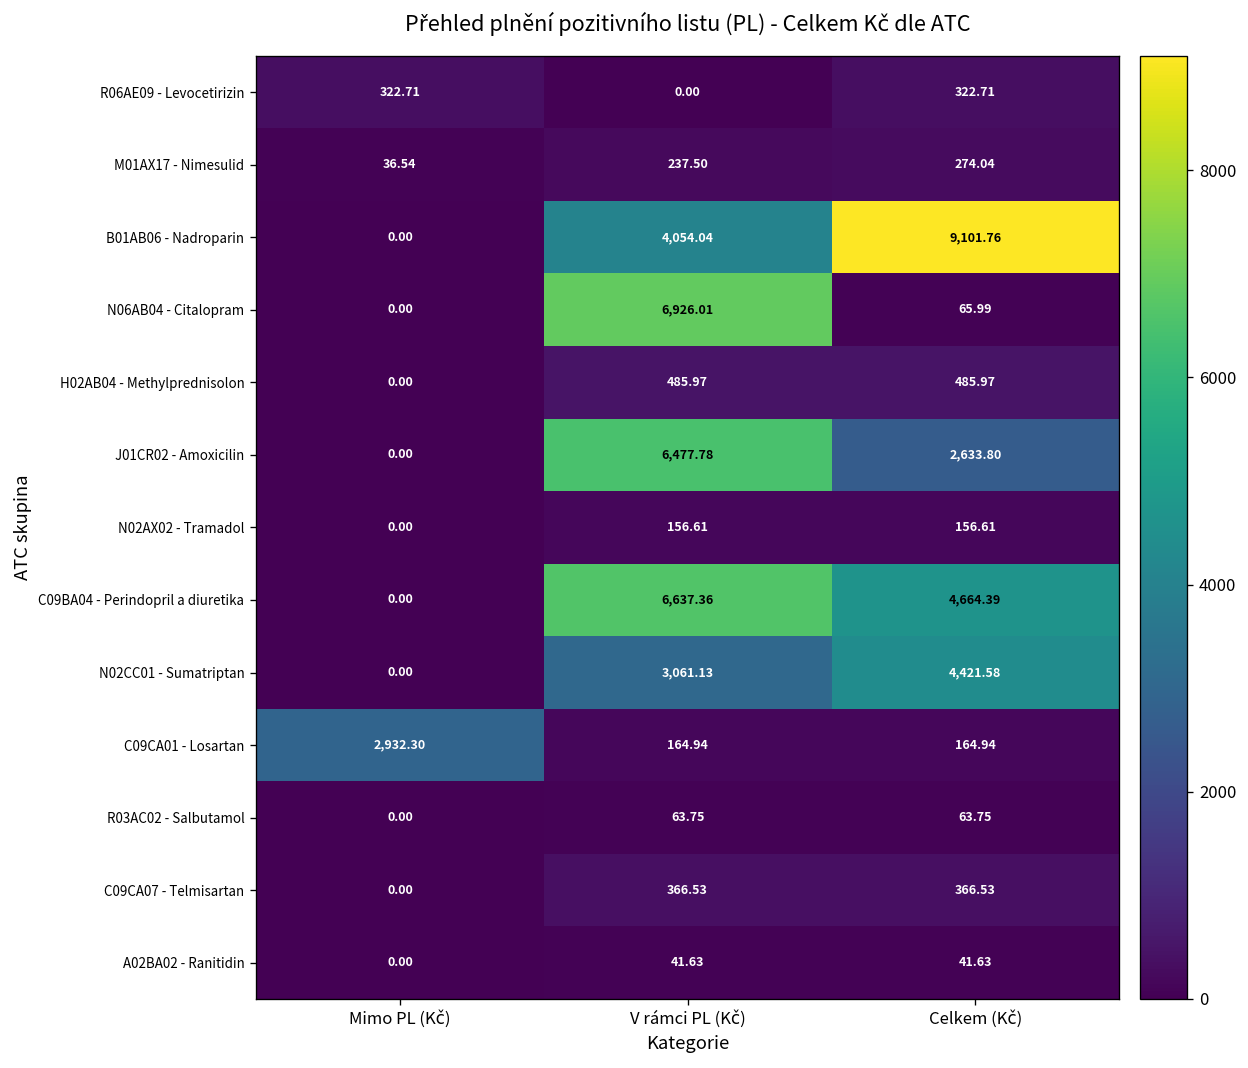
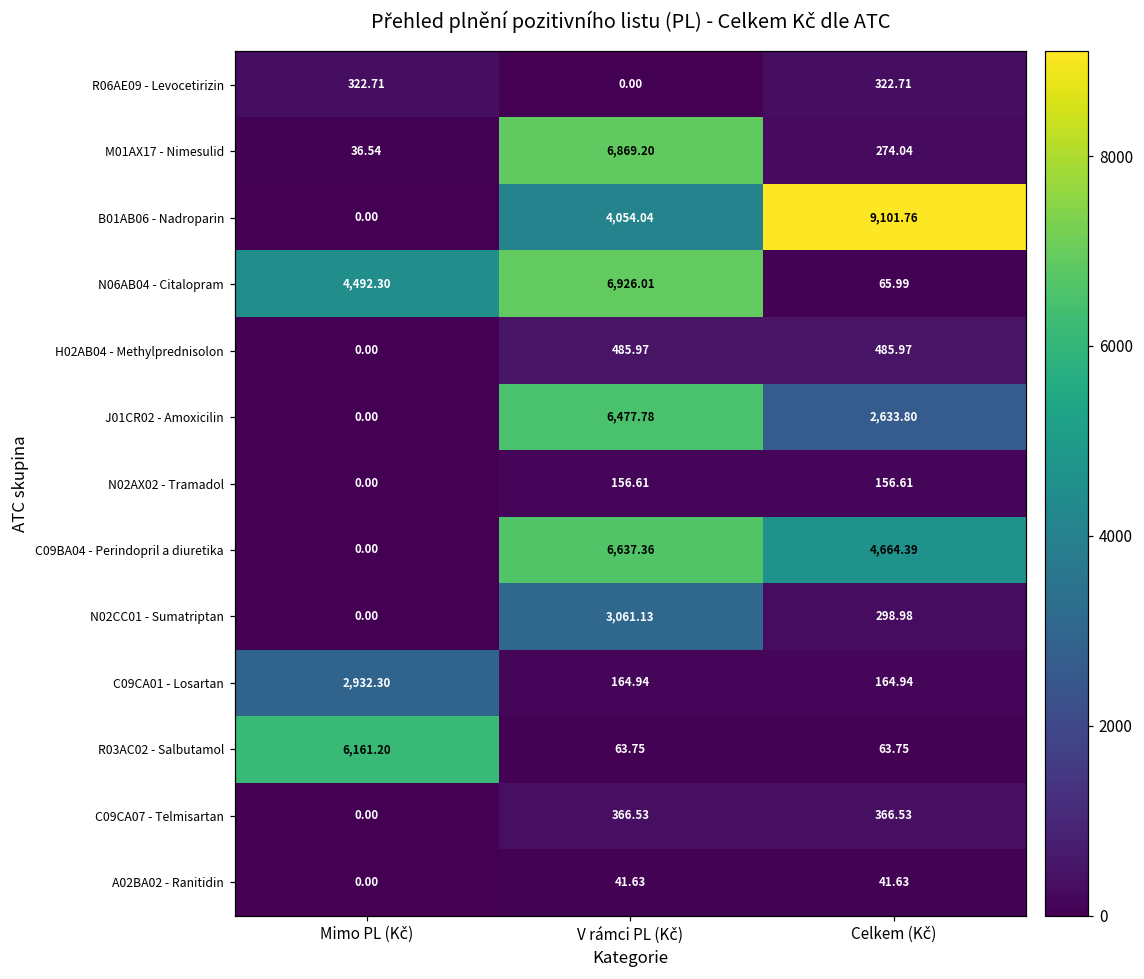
  {
    "R06AE09 - Levocetirizin": {
      "Mimo PL (Kč)": "322.71",
      "V rámci PL (Kč)": "0.00",
      "Celkem (Kč)": "322.71"
    },
    "M01AX17 - Nimesulid": {
      "Mimo PL (Kč)": "36.54",
-     "V rámci PL (Kč)": "237.50",
+     "V rámci PL (Kč)": "6,869.20",
      "Celkem (Kč)": "274.04"
    },
    "B01AB06 - Nadroparin": {
      "Mimo PL (Kč)": "0.00",
      "V rámci PL (Kč)": "4,054.04",
      "Celkem (Kč)": "9,101.76"
    },
    "N06AB04 - Citalopram": {
-     "Mimo PL (Kč)": "0.00",
+     "Mimo PL (Kč)": "4,492.30",
      "V rámci PL (Kč)": "6,926.01",
      "Celkem (Kč)": "65.99"
    },
    "H02AB04 - Methylprednisolon": {
      "Mimo PL (Kč)": "0.00",
      "V rámci PL (Kč)": "485.97",
      "Celkem (Kč)": "485.97"
    },
    "J01CR02 - Amoxicilin": {
      "Mimo PL (Kč)": "0.00",
      "V rámci PL (Kč)": "6,477.78",
      "Celkem (Kč)": "2,633.80"
    },
    "N02AX02 - Tramadol": {
      "Mimo PL (Kč)": "0.00",
      "V rámci PL (Kč)": "156.61",
      "Celkem (Kč)": "156.61"
    },
    "C09BA04 - Perindopril a diuretika": {
      "Mimo PL (Kč)": "0.00",
      "V rámci PL (Kč)": "6,637.36",
      "Celkem (Kč)": "4,664.39"
    },
    "N02CC01 - Sumatriptan": {
      "Mimo PL (Kč)": "0.00",
      "V rámci PL (Kč)": "3,061.13",
-     "Celkem (Kč)": "4,421.58"
+     "Celkem (Kč)": "298.98"
    },
    "C09CA01 - Losartan": {
      "Mimo PL (Kč)": "2,932.30",
      "V rámci PL (Kč)": "164.94",
      "Celkem (Kč)": "164.94"
    },
    "R03AC02 - Salbutamol": {
-     "Mimo PL (Kč)": "0.00",
+     "Mimo PL (Kč)": "6,161.20",
      "V rámci PL (Kč)": "63.75",
      "Celkem (Kč)": "63.75"
    },
    "C09CA07 - Telmisartan": {
      "Mimo PL (Kč)": "0.00",
      "V rámci PL (Kč)": "366.53",
      "Celkem (Kč)": "366.53"
    },
    "A02BA02 - Ranitidin": {
      "Mimo PL (Kč)": "0.00",
      "V rámci PL (Kč)": "41.63",
      "Celkem (Kč)": "41.63"
    }
  }
